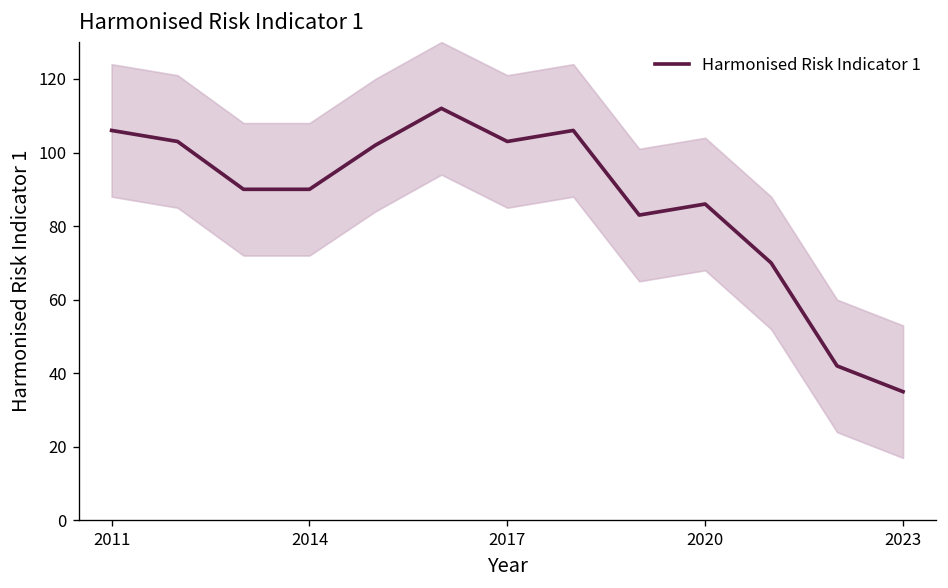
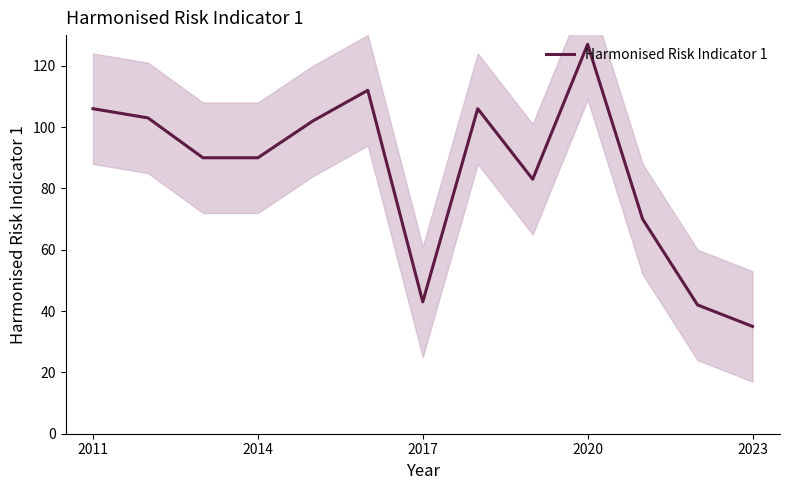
  {
    "Harmonised Risk Indicator 1": {
      "2011": 106,
      "2014": 90,
-     "2017": 103,
-     "2020": 86,
+     "2017": 43,
+     "2020": 127,
      "2023": 35
    }
  }
